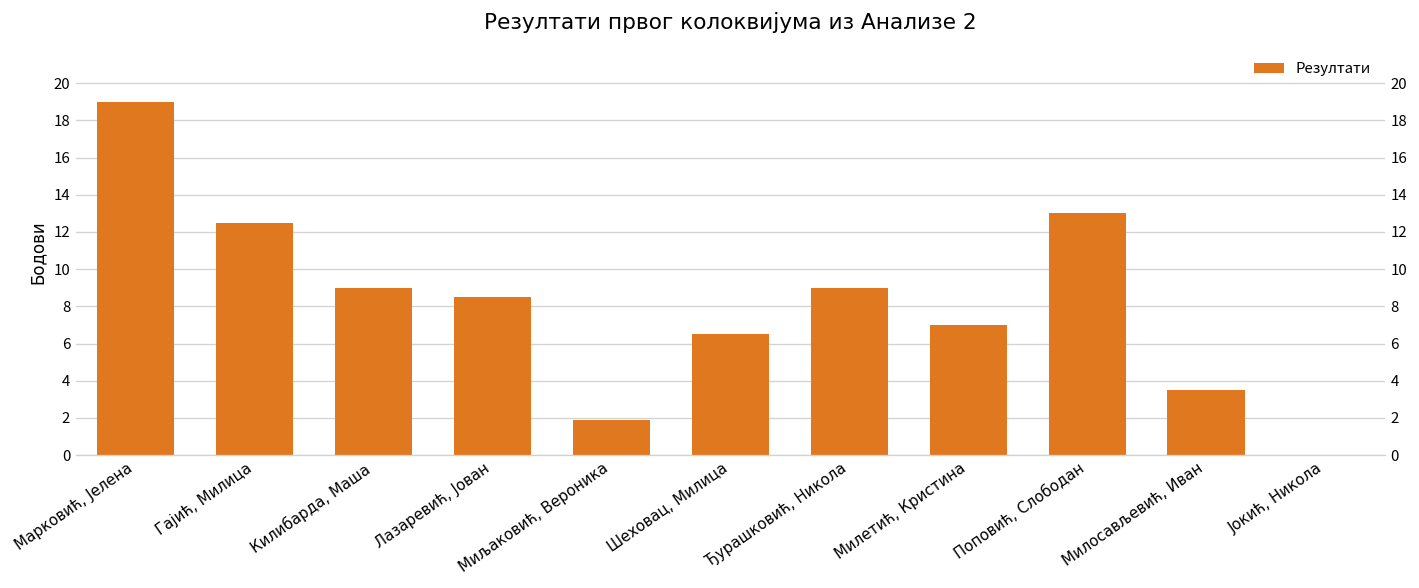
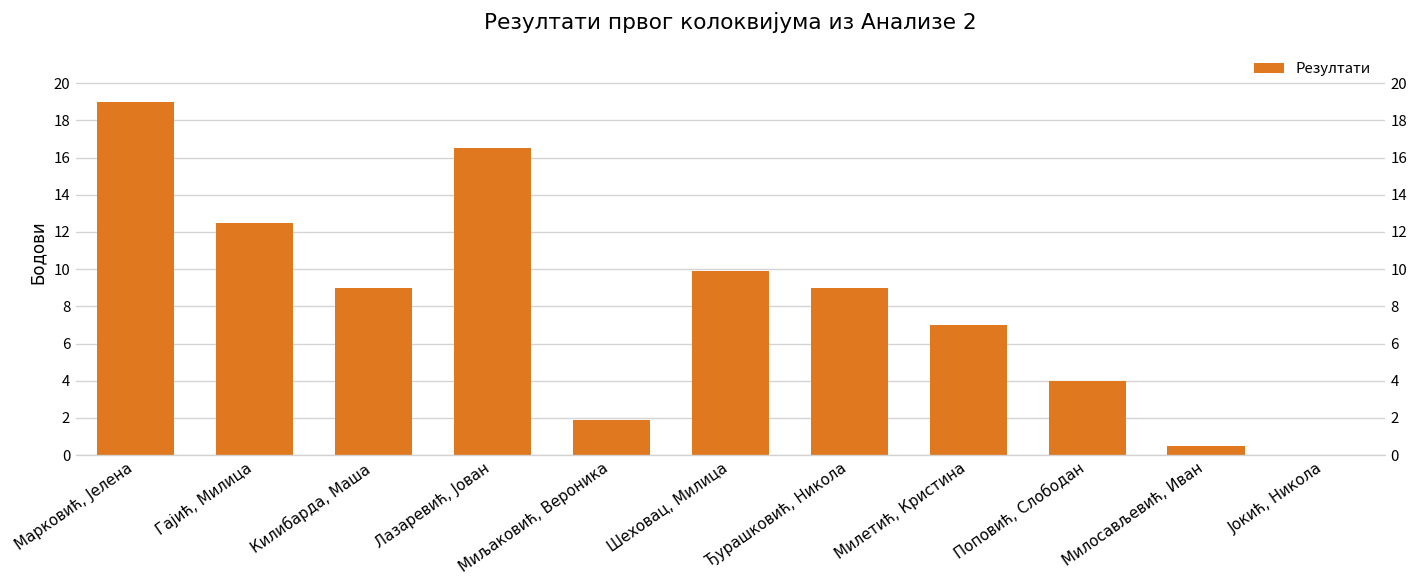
  {
    "Марковић, Јелена": 19.0,
    "Гајић, Милица": 12.5,
    "Килибарда, Маша": 9.0,
-   "Лазаревић, Јован": 8.5,
+   "Лазаревић, Јован": 16.5,
    "Миљаковић, Вероника": 1.9,
-   "Шеховац, Милица": 6.5,
+   "Шеховац, Милица": 9.9,
    "Ђурашковић, Никола": 9.0,
    "Милетић, Кристина": 7.0,
-   "Поповић, Слободан": 13,
-   "Милосављевић, Иван": 3.5,
+   "Поповић, Слободан": 4,
+   "Милосављевић, Иван": 0.5,
    "Јокић, Никола": 0.0
  }
